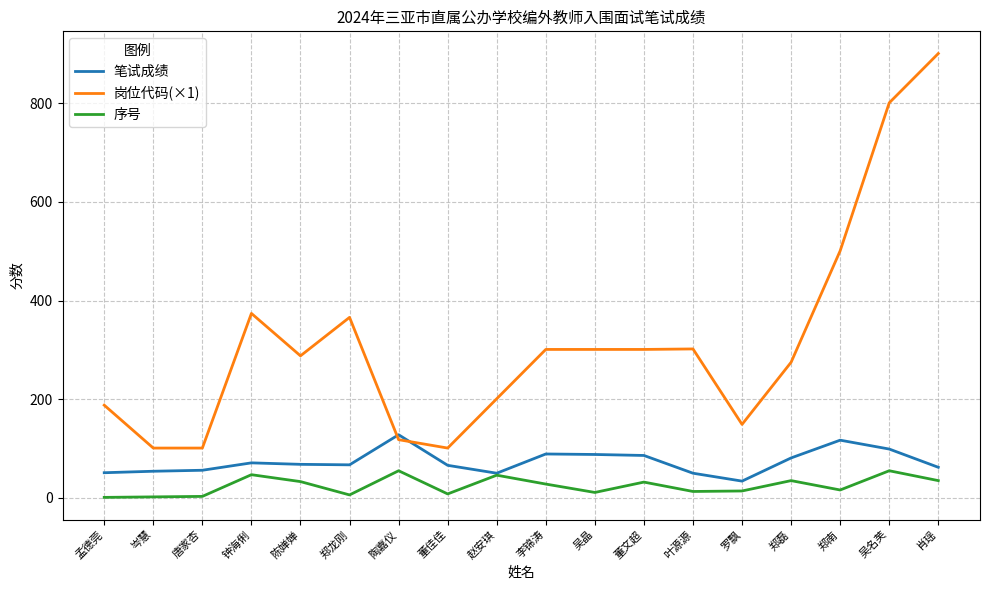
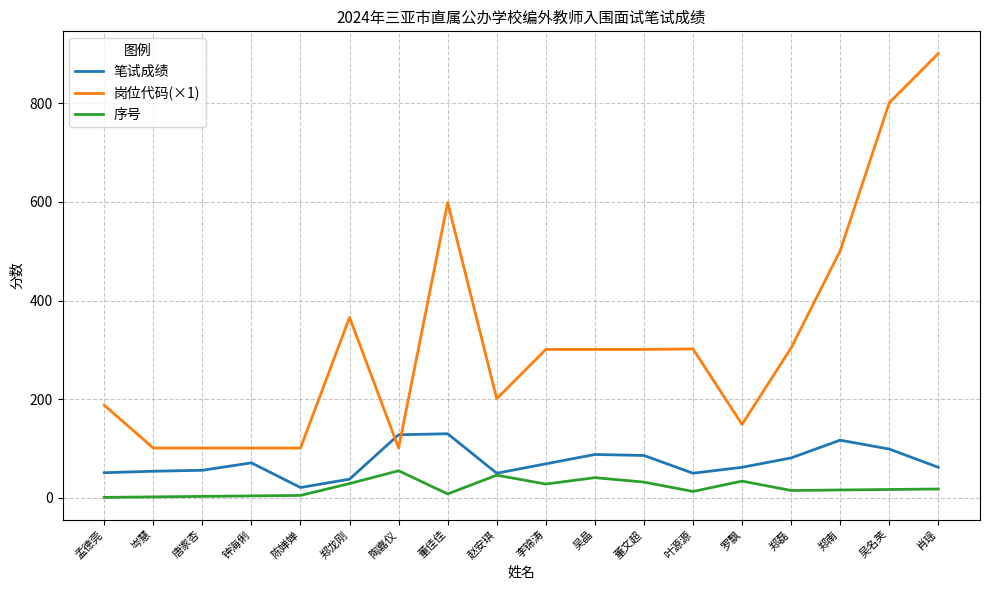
  {
    "笔试成绩": {
      "孟德莞": 50,
      "岑慧": 50,
      "唐家杏": 60,
      "钟海俐": 70,
-     "陈婵婵": 70,
-     "郑龙刚": 70,
+     "陈婵婵": 20,
+     "郑龙刚": 40,
      "陶嘉仪": 130,
-     "董佳佳": 70,
-     "李锦涛": 90,
+     "董佳佳": 130,
+     "李锦涛": 70,
      "吴晶": 90,
      "董文超": 90,
      "叶源源": 50,
-     "罗飘": 30,
+     "罗飘": 60,
      "郑磊": 80,
      "郑南": 120,
      "吴名芙": 100,
      "肖瑶": 60
    },
    "岗位代码(×1)": {
      "孟德莞": 190,
      "岑慧": 100,
      "唐家杏": 100,
-     "钟海俐": 370,
-     "陈婵婵": 290,
+     "钟海俐": 100,
+     "陈婵婵": 100,
      "郑龙刚": 370,
-     "陶嘉仪": 120,
-     "董佳佳": 100,
+     "陶嘉仪": 100,
+     "董佳佳": 600,
      "赵安琪": 200,
      "李锦涛": 300,
      "吴晶": 300,
      "董文超": 300,
      "叶源源": 300,
      "罗飘": 150,
-     "郑磊": 280,
+     "郑磊": 300,
      "郑南": 500,
      "吴名芙": 800,
      "肖瑶": 900
    },
    "序号": {
      "孟德莞": 0,
      "岑慧": 0,
      "唐家杏": 0,
-     "钟海俐": 50,
-     "陈婵婵": 30,
-     "郑龙刚": 10,
+     "钟海俐": 0,
+     "陈婵婵": 10,
+     "郑龙刚": 30,
      "陶嘉仪": 60,
      "董佳佳": 10,
      "李锦涛": 30,
-     "吴晶": 10,
+     "吴晶": 40,
      "董文超": 30,
      "叶源源": 10,
-     "罗飘": 10,
-     "郑磊": 40,
+     "罗飘": 30,
+     "郑磊": 20,
      "郑南": 20,
-     "吴名芙": 60,
-     "肖瑶": 40
+     "吴名芙": 20,
+     "肖瑶": 20
    }
  }
